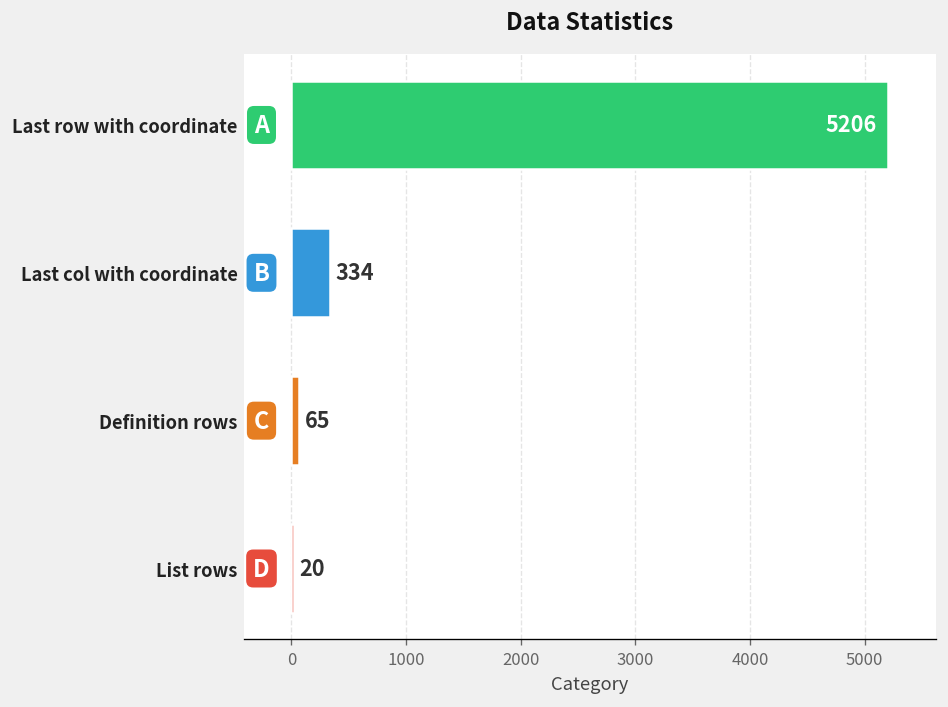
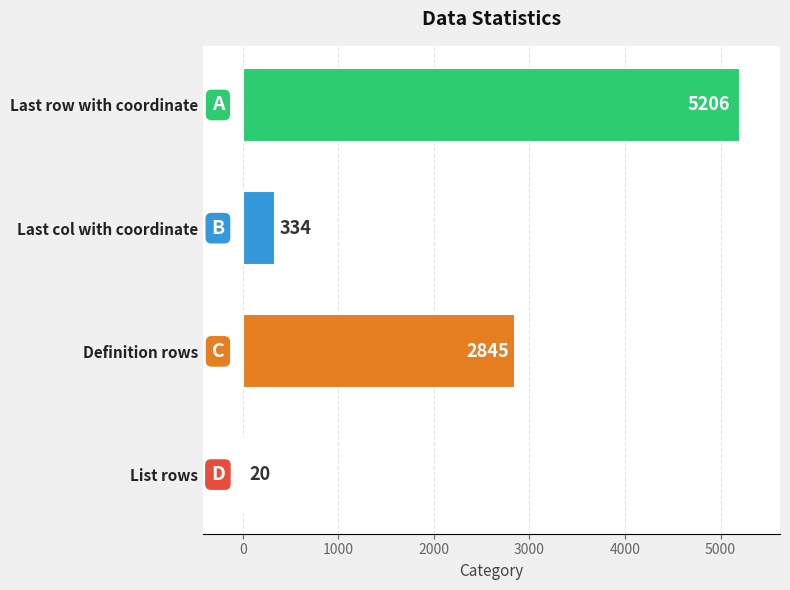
  {
    "Last row with coordinate": 5206,
    "Last col with coordinate": 334,
-   "Definition rows": 65,
+   "Definition rows": 2845,
    "List rows": 20
  }
